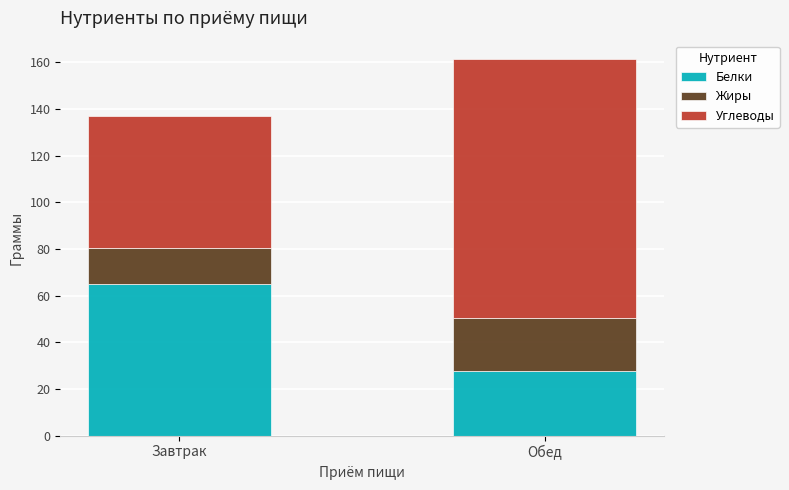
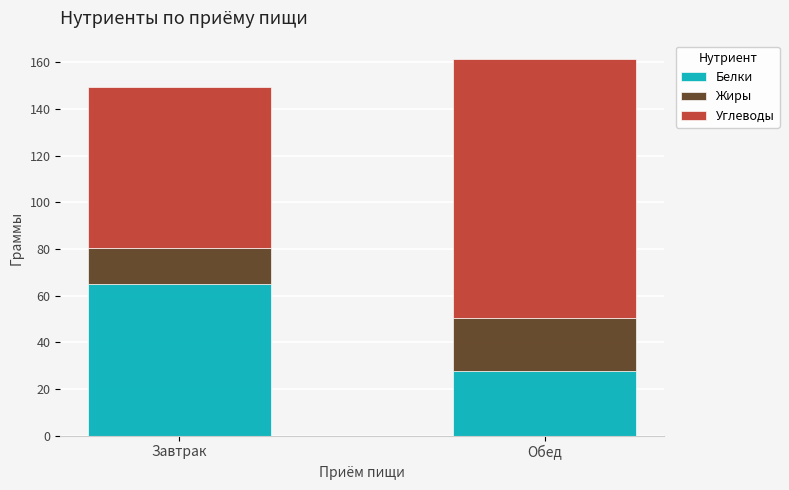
  {
    "Белки": {
      "Завтрак": 65,
      "Обед": 28
    },
    "Жиры": {
      "Завтрак": 15,
      "Обед": 23
    },
    "Углеводы": {
-     "Завтрак": 57,
+     "Завтрак": 69,
      "Обед": 111
    }
  }
